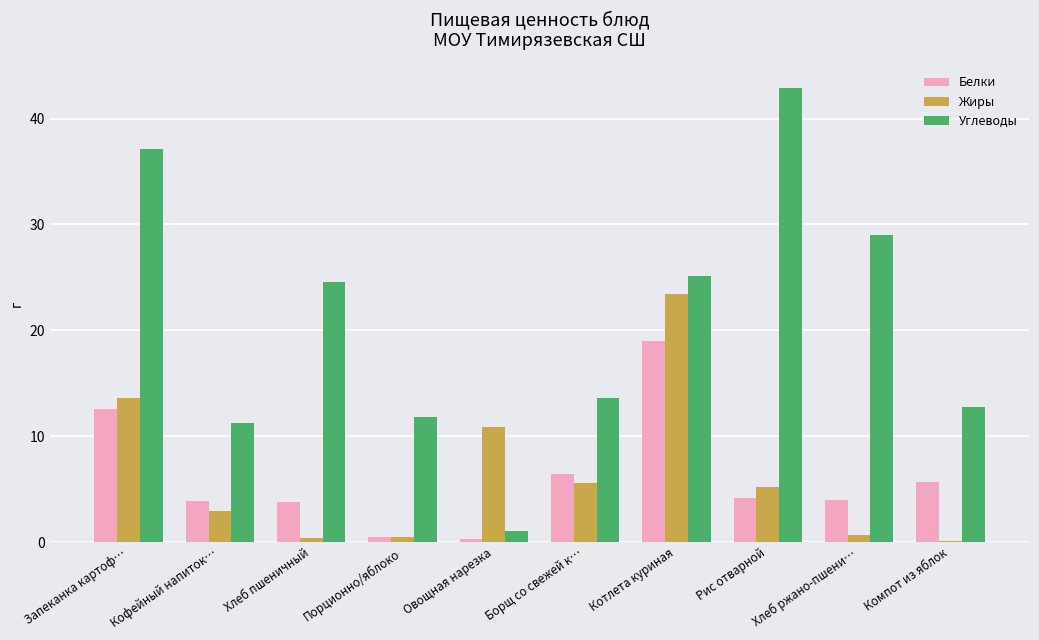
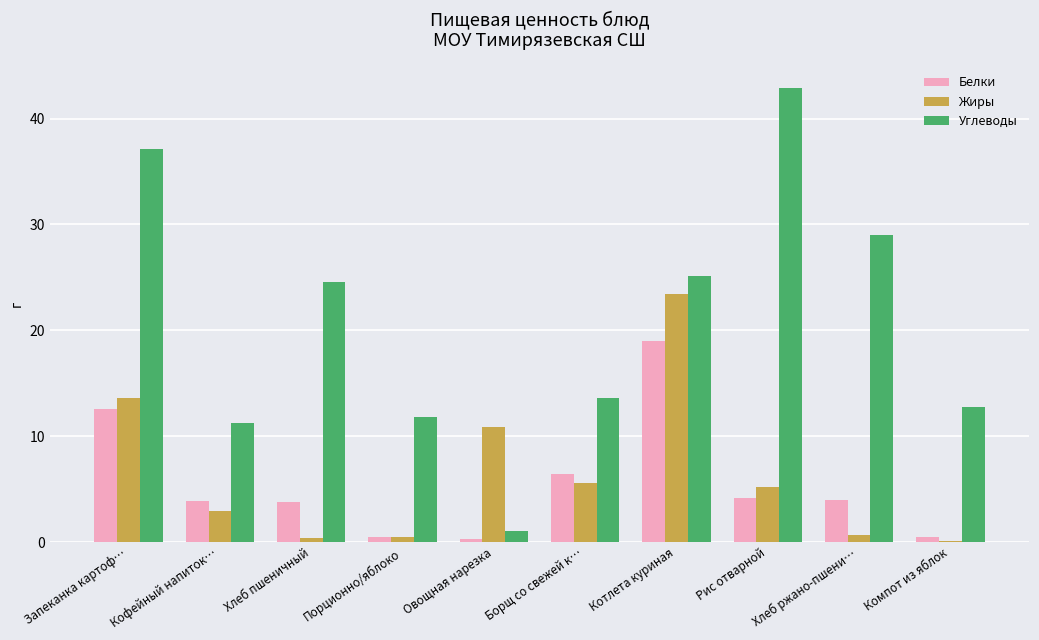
  {
    "Белки": {
      "Запеканка картоф…": 12.5,
      "Кофейный напиток…": 3.9,
      "Хлеб пшеничный": 3.8,
      "Порционно/яблоко": 0.5,
      "Овощная нарезка": 0.3,
      "Борщ со свежей к…": 6.4,
      "Котлета куриная": 19.0,
      "Рис отварной": 4.2,
      "Хлеб ржано-пшени…": 4.0,
-     "Компот из яблок": 5.7
+     "Компот из яблок": 0.5
    },
    "Жиры": {
      "Запеканка картоф…": 13.6,
      "Кофейный напиток…": 2.9,
      "Хлеб пшеничный": 0.4,
      "Порционно/яблоко": 0.5,
      "Овощная нарезка": 10.9,
      "Борщ со свежей к…": 5.6,
      "Котлета куриная": 23.4,
      "Рис отварной": 5.2,
      "Хлеб ржано-пшени…": 0.7
    },
    "Углеводы": {
      "Запеканка картоф…": 37.1,
      "Кофейный напиток…": 11.2,
      "Хлеб пшеничный": 24.6,
      "Порционно/яблоко": 11.8,
      "Овощная нарезка": 1.0,
      "Борщ со свежей к…": 13.6,
      "Котлета куриная": 25.1,
      "Рис отварной": 42.9,
      "Хлеб ржано-пшени…": 29.0,
      "Компот из яблок": 12.8
    }
  }
